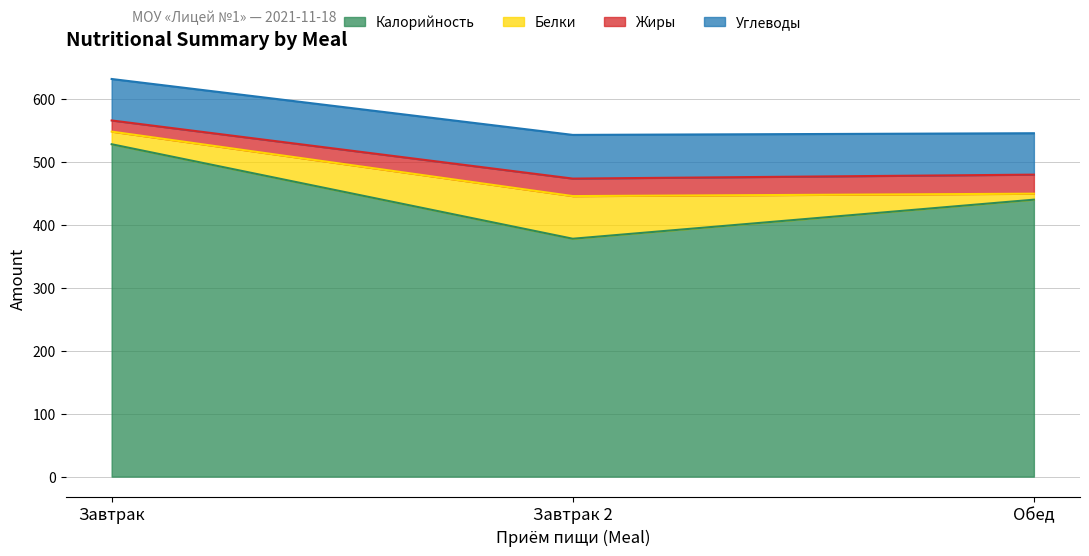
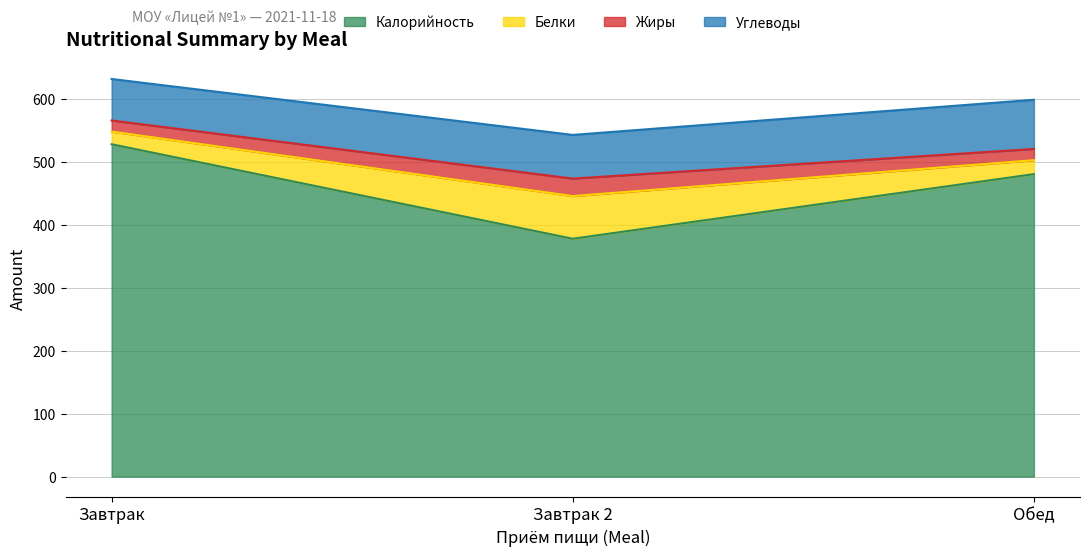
  {
    "Калорийность": {
      "Завтрак": 530,
      "Завтрак 2": 380,
-     "Обед": 440
+     "Обед": 480
    },
    "Белки": {
      "Завтрак": 20,
      "Завтрак 2": 70,
-     "Обед": 10
+     "Обед": 20
    },
    "Жиры": {
      "Завтрак": 20,
      "Завтрак 2": 30,
-     "Обед": 30
+     "Обед": 20
    },
    "Углеводы": {
      "Завтрак": 70,
      "Завтрак 2": 70,
-     "Обед": 70
+     "Обед": 80
    }
  }
